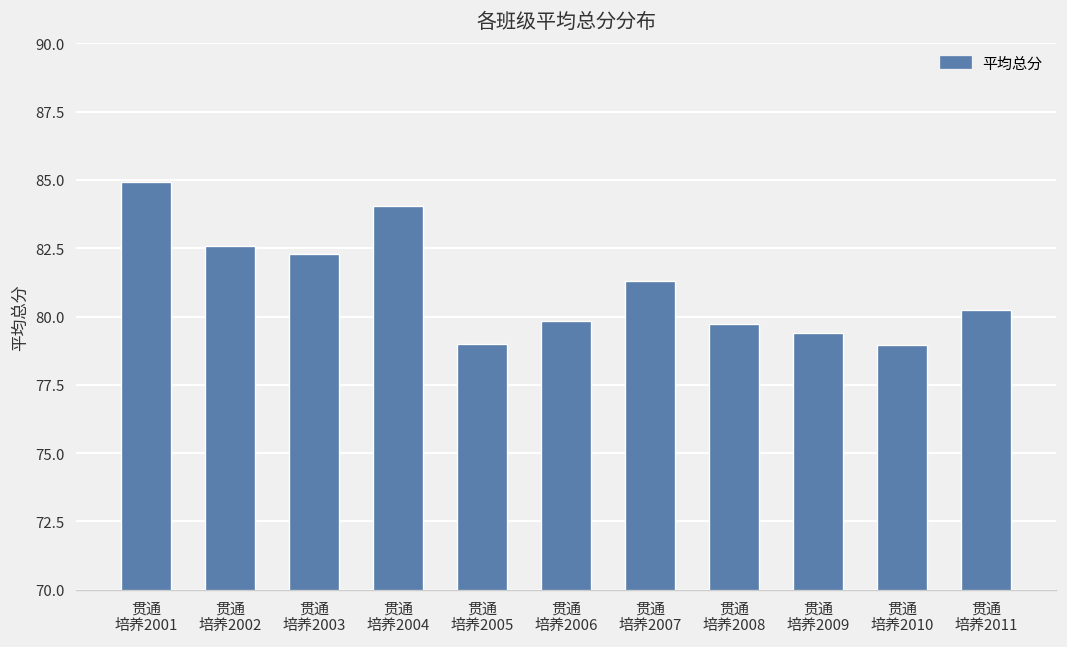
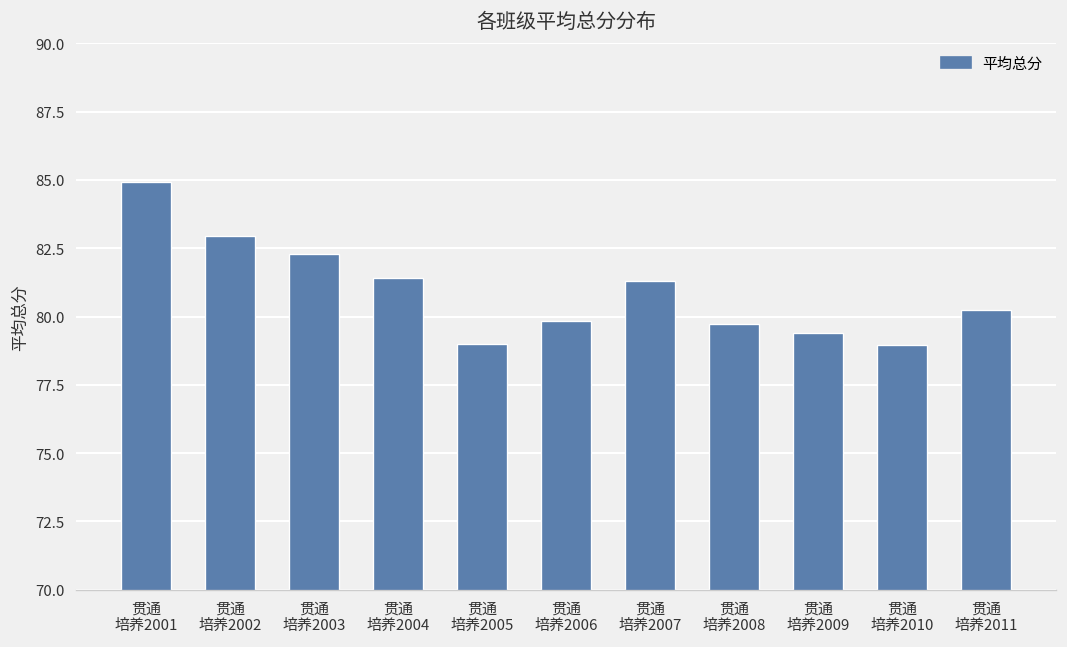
  {
    "贯通 培养2001": 84.9,
-   "贯通 培养2002": 82.6,
+   "贯通 培养2002": 83.0,
    "贯通 培养2003": 82.3,
-   "贯通 培养2004": 84.1,
+   "贯通 培养2004": 81.4,
    "贯通 培养2005": 79.0,
    "贯通 培养2006": 79.8,
    "贯通 培养2007": 81.3,
    "贯通 培养2008": 79.7,
    "贯通 培养2009": 79.4,
    "贯通 培养2010": 79.0,
    "贯通 培养2011": 80.2
  }
